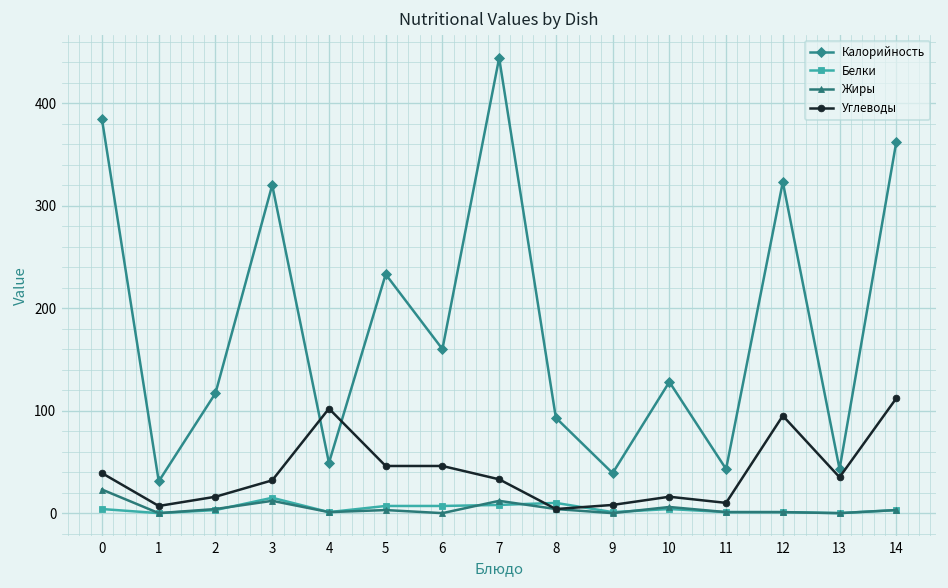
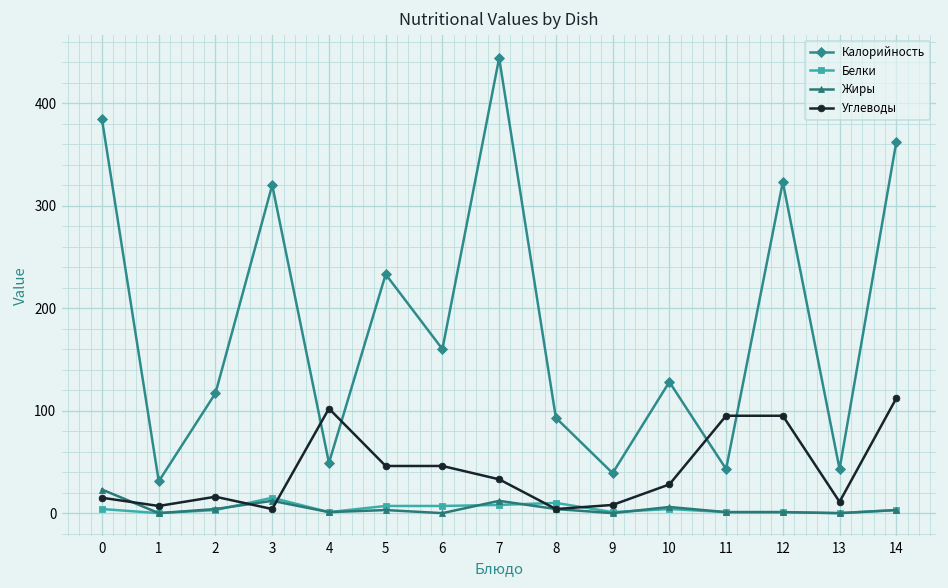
  {
    "Углеводы": {
-     "0": 40,
+     "0": 20,
      "1": 10,
      "2": 20,
-     "3": 30,
+     "3": 0,
      "4": 100,
      "5": 50,
      "6": 50,
      "7": 30,
      "9": 10,
-     "10": 20,
-     "11": 10,
+     "10": 30,
+     "11": 100,
      "12": 100,
-     "13": 40,
+     "13": 10,
      "14": 110
    }
  }
